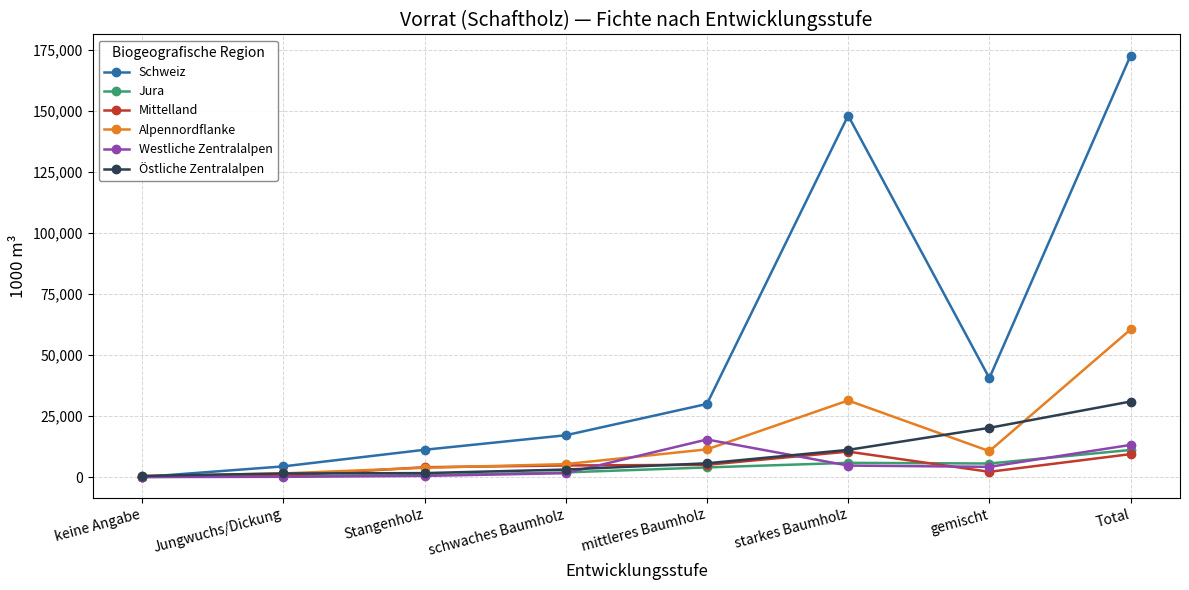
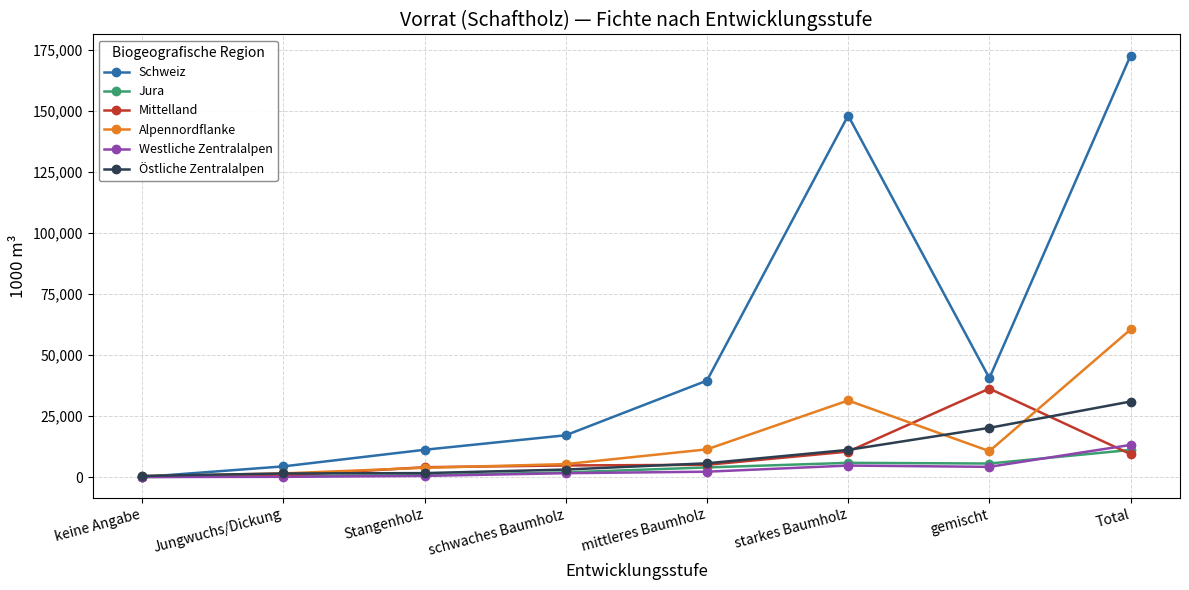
  {
    "Schweiz": {
      "Jungwuchs/Dickung": "4,000",
      "Stangenholz": "11,000",
      "schwaches Baumholz": "17,000",
-     "mittleres Baumholz": "30,000",
+     "mittleres Baumholz": "40,000",
      "starkes Baumholz": "148,000",
      "gemischt": "41,000",
      "Total": "173,000"
    },
    "Jura": {
      "mittleres Baumholz": "4,000",
      "starkes Baumholz": "6,000",
      "gemischt": "6,000",
      "Total": "11,000"
    },
    "Mittelland": {
-     "gemischt": "2,000",
+     "gemischt": "36,000",
      "Total": "9,000"
    },
    "Alpennordflanke": {
      "mittleres Baumholz": "11,000",
      "starkes Baumholz": "31,000",
      "gemischt": "11,000",
      "Total": "60,000"
    },
    "Westliche Zentralalpen": {
-     "mittleres Baumholz": "15,000",
+     "mittleres Baumholz": "2,000",
      "starkes Baumholz": "5,000",
      "gemischt": "4,000",
      "Total": "13,000"
    },
    "Östliche Zentralalpen": {
      "schwaches Baumholz": "3,000",
      "gemischt": "20,000",
      "Total": "31,000"
    }
  }
